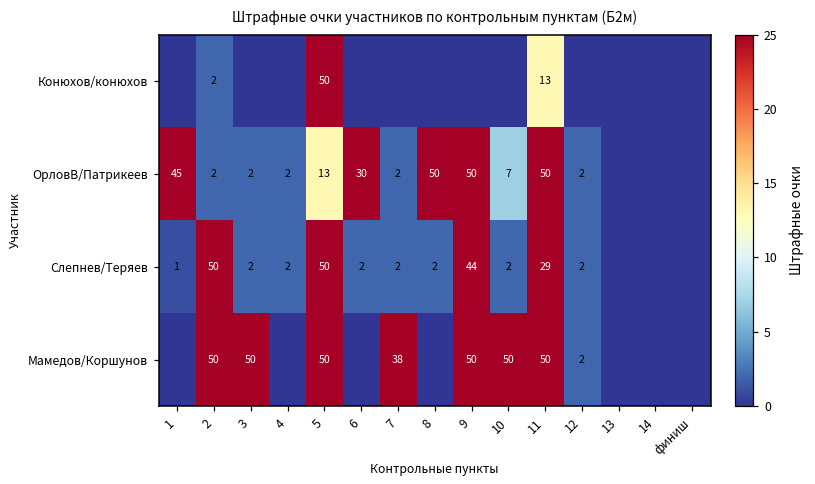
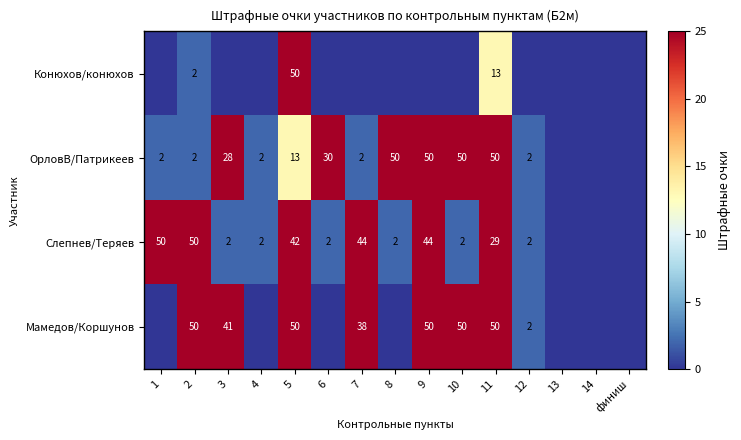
  {
    "Конюхов/конюхов": {
      "2": 2,
      "5": 50,
      "11": 13
    },
    "ОрловВ/Патрикеев": {
-     "1": 45,
+     "1": 2,
      "2": 2,
-     "3": 2,
+     "3": 28,
      "4": 2,
      "5": 13,
      "6": 30,
      "7": 2,
      "8": 50,
      "9": 50,
-     "10": 7,
+     "10": 50,
      "11": 50,
      "12": 2
    },
    "Слепнев/Теряев": {
-     "1": 1,
+     "1": 50,
      "2": 50,
      "3": 2,
      "4": 2,
-     "5": 50,
+     "5": 42,
      "6": 2,
-     "7": 2,
+     "7": 44,
      "8": 2,
      "9": 44,
      "10": 2,
      "11": 29,
      "12": 2
    },
    "Мамедов/Коршунов": {
      "2": 50,
-     "3": 50,
+     "3": 41,
      "5": 50,
      "7": 38,
      "9": 50,
      "10": 50,
      "11": 50,
      "12": 2
    }
  }
